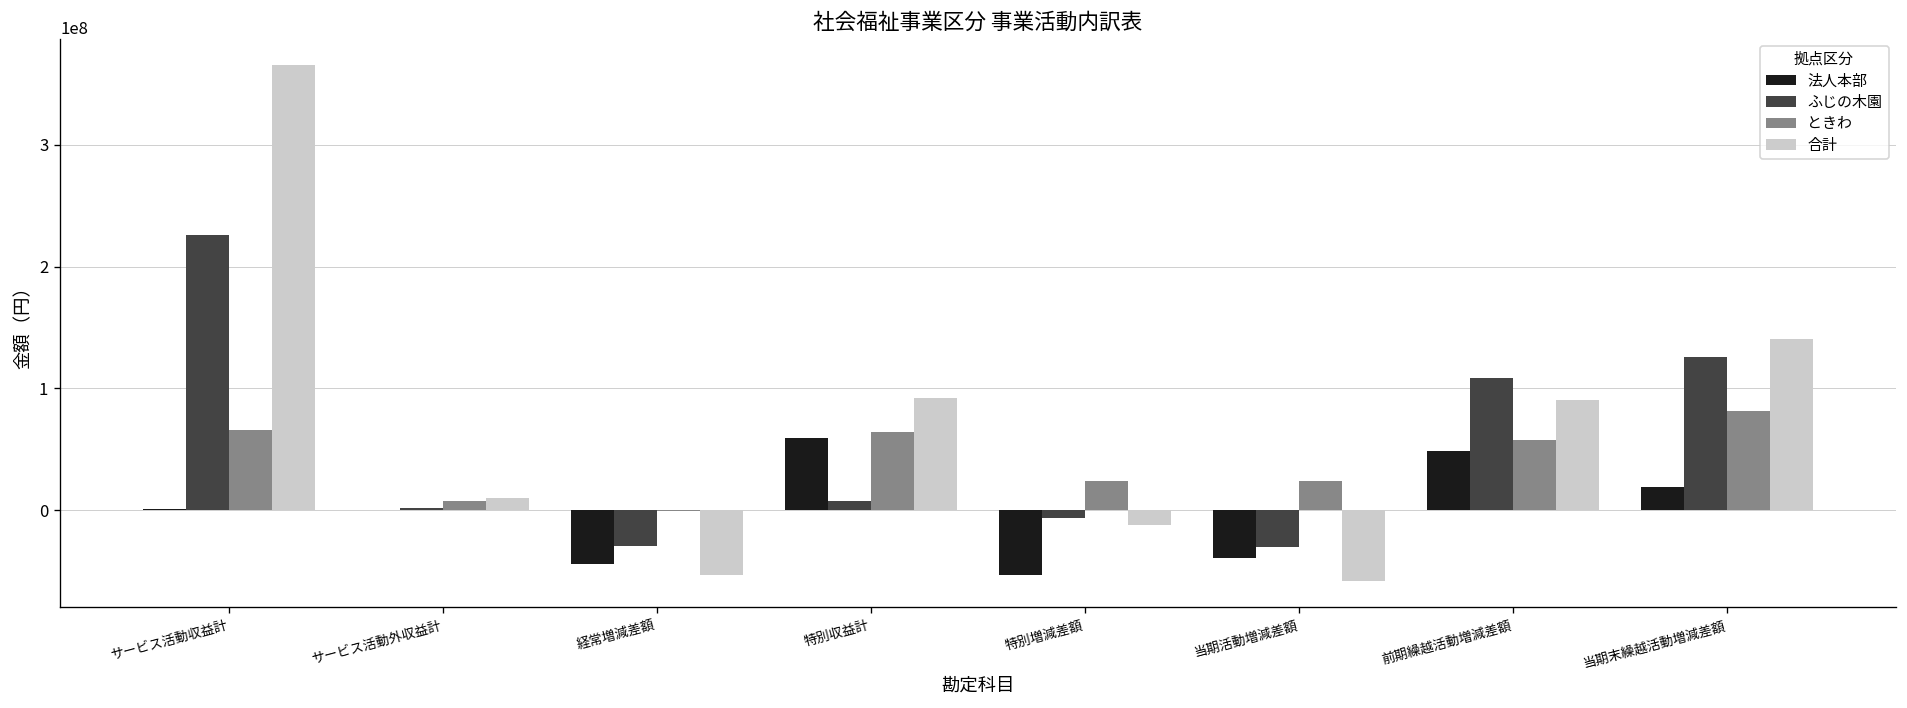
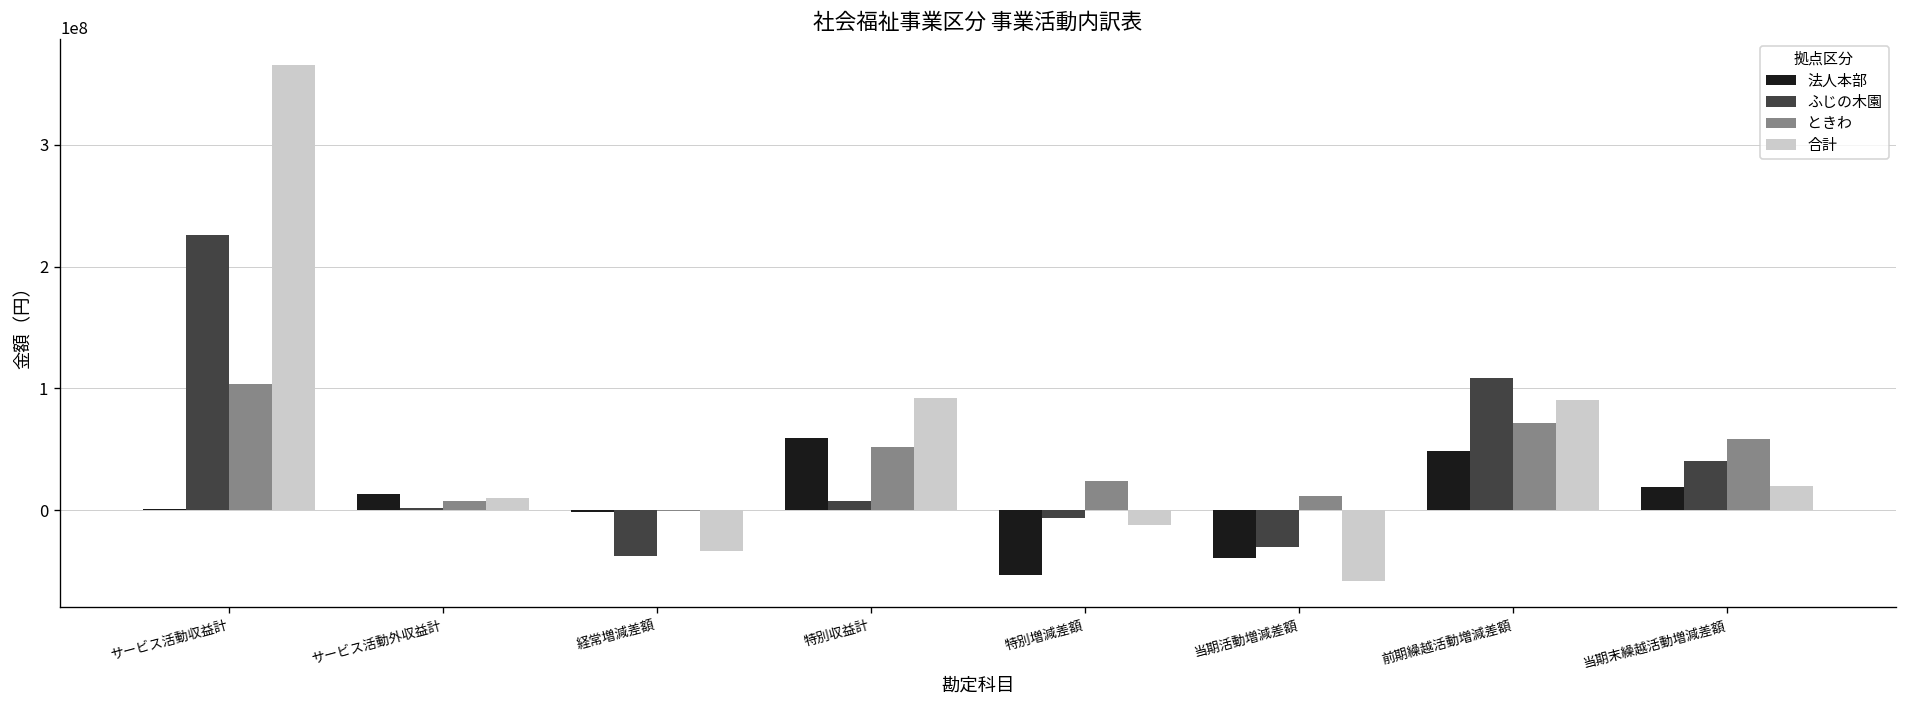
  {
    "法人本部": {
-     "サービス活動外収益計": 0,
-     "経常増減差額": -44000000,
+     "サービス活動外収益計": 14000000,
+     "経常増減差額": -1000000,
      "特別収益計": 60000000,
      "特別増減差額": -53000000,
      "当期活動増減差額": -39000000,
      "前期繰越活動増減差額": 49000000,
      "当期末繰越活動増減差額": 19000000
    },
    "ふじの木園": {
      "サービス活動収益計": 226000000,
-     "経常増減差額": -29000000,
+     "経常増減差額": -38000000,
      "特別収益計": 8000000,
      "特別増減差額": -6000000,
      "当期活動増減差額": -30000000,
      "前期繰越活動増減差額": 109000000,
-     "当期末繰越活動増減差額": 126000000
+     "当期末繰越活動増減差額": 40000000
    },
    "ときわ": {
-     "サービス活動収益計": 66000000,
+     "サービス活動収益計": 103000000,
      "サービス活動外収益計": 8000000,
-     "特別収益計": 64000000,
+     "特別収益計": 52000000,
      "特別増減差額": 24000000,
-     "当期活動増減差額": 24000000,
-     "前期繰越活動増減差額": 57000000,
-     "当期末繰越活動増減差額": 82000000
+     "当期活動増減差額": 12000000,
+     "前期繰越活動増減差額": 72000000,
+     "当期末繰越活動増減差額": 58000000
    },
    "合計": {
      "サービス活動収益計": 366000000,
      "サービス活動外収益計": 11000000,
-     "経常増減差額": -53000000,
+     "経常増減差額": -33000000,
      "特別収益計": 93000000,
      "特別増減差額": -12000000,
      "当期活動増減差額": -58000000,
      "前期繰越活動増減差額": 90000000,
-     "当期末繰越活動増減差額": 140000000
+     "当期末繰越活動増減差額": 20000000
    }
  }
